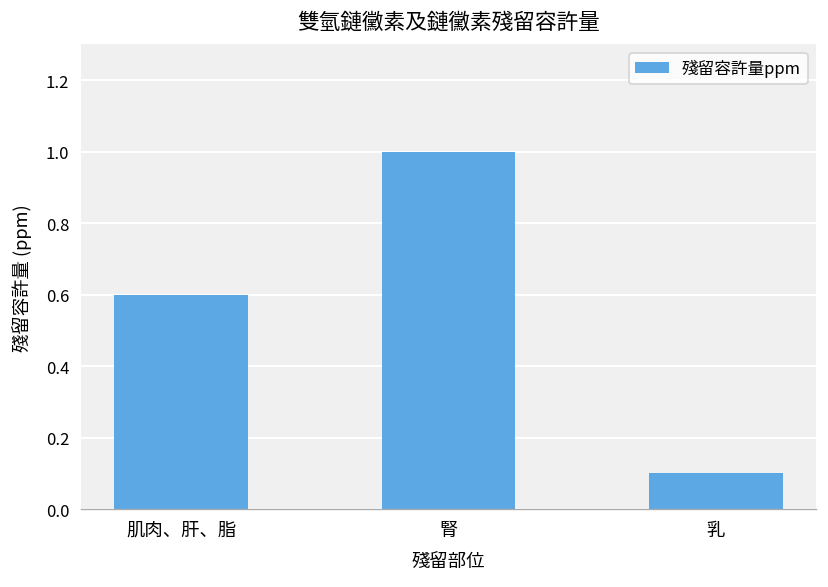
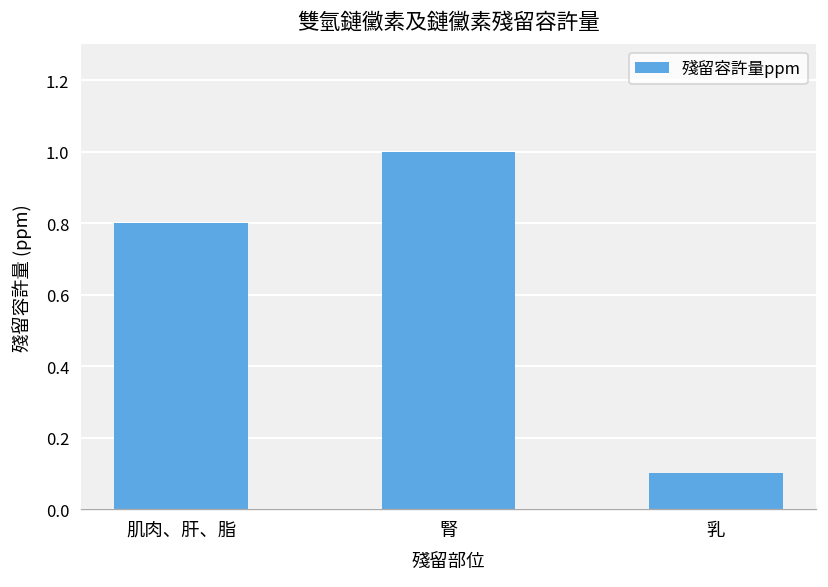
  {
-   "肌肉、肝、脂": 0.6,
+   "肌肉、肝、脂": 0.8,
    "腎": 1.0,
    "乳": 0.1
  }
